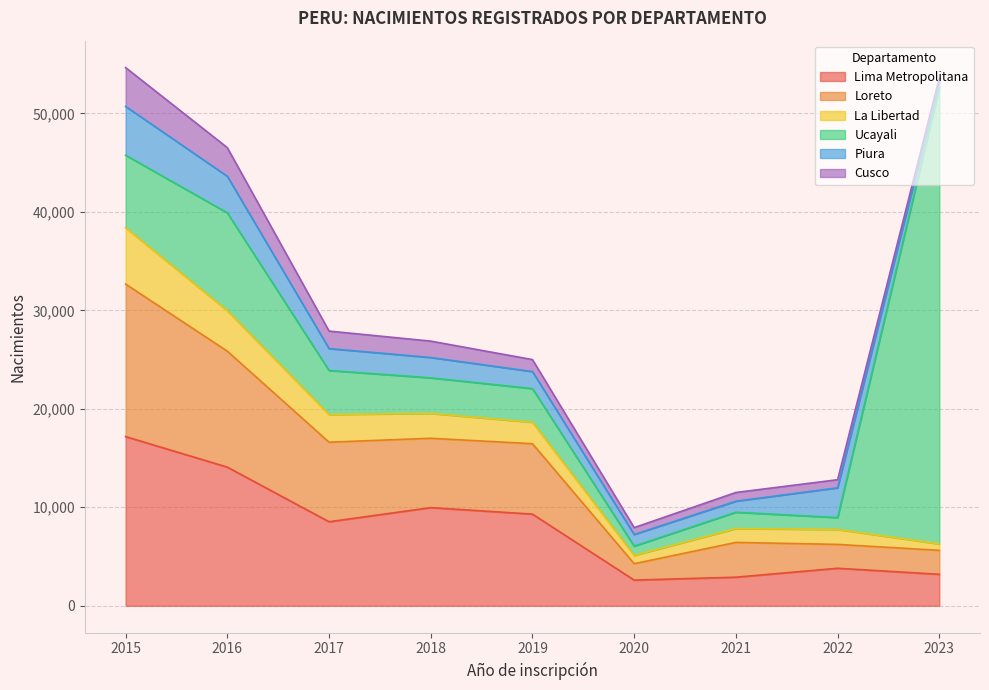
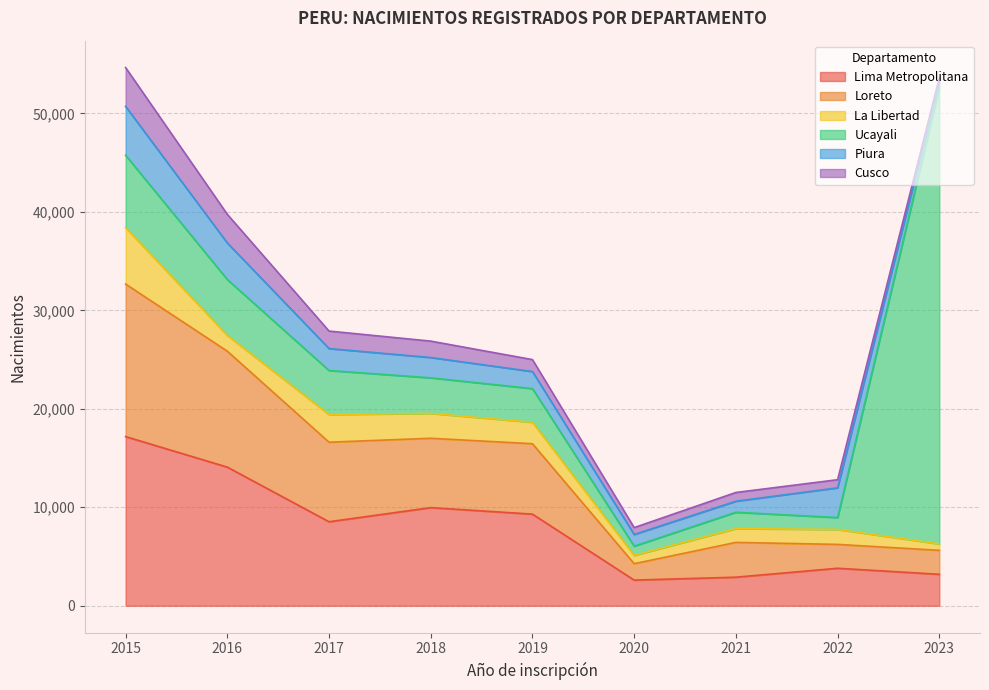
  {
    "La Libertad": {
      "2015": "6,000",
-     "2016": "4,000",
+     "2016": "2,000",
      "2017": "3,000",
      "2018": "3,000",
      "2019": "2,000",
      "2020": "1,000",
      "2021": "1,000",
      "2022": "2,000",
      "2023": "1,000"
    },
    "Ucayali": {
      "2015": "7,000",
-     "2016": "10,000",
+     "2016": "6,000",
      "2017": "4,000",
      "2018": "4,000",
      "2019": "3,000",
      "2020": "1,000",
      "2021": "2,000",
      "2022": "1,000"
    },
    "Piura": {
      "2015": "5,000",
      "2016": "4,000",
      "2017": "2,000",
      "2018": "2,000",
      "2019": "2,000",
      "2020": "1,000",
      "2021": "1,000",
      "2022": "3,000"
    },
    "Cusco": {
      "2015": "4,000",
      "2016": "3,000",
      "2017": "2,000",
      "2018": "2,000",
      "2019": "1,000",
      "2020": "1,000",
      "2021": "1,000",
      "2022": "1,000"
    }
  }
